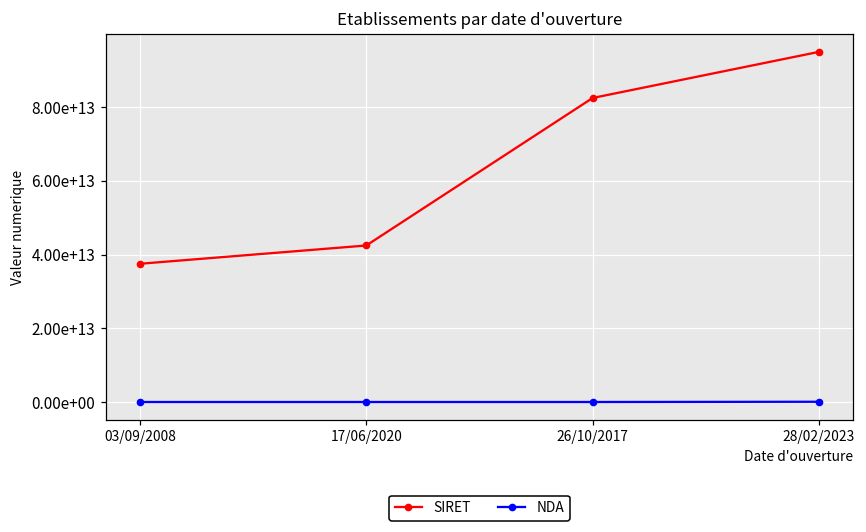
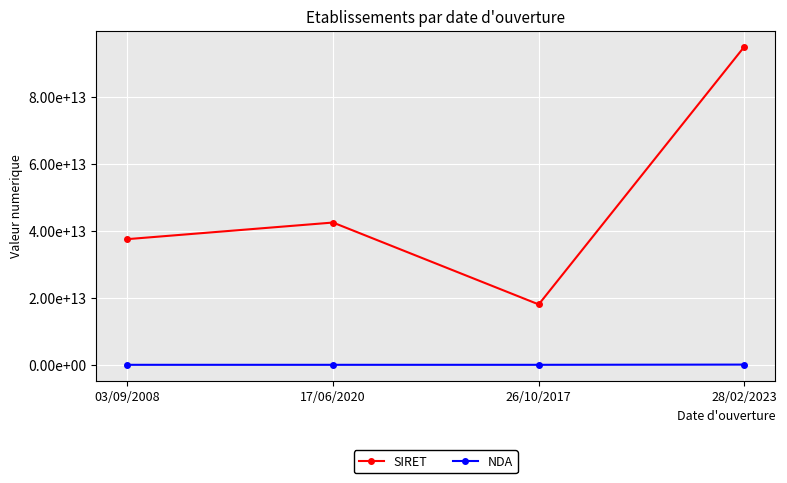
  {
    "SIRET": {
      "03/09/2008": 37000000000000,
      "17/06/2020": 42000000000000,
-     "26/10/2017": 82000000000000,
+     "26/10/2017": 18000000000000,
      "28/02/2023": 95000000000000
    },
    "NDA": {
      "03/09/2008": 0,
      "17/06/2020": 0,
      "26/10/2017": 0,
      "28/02/2023": 0
    }
  }
